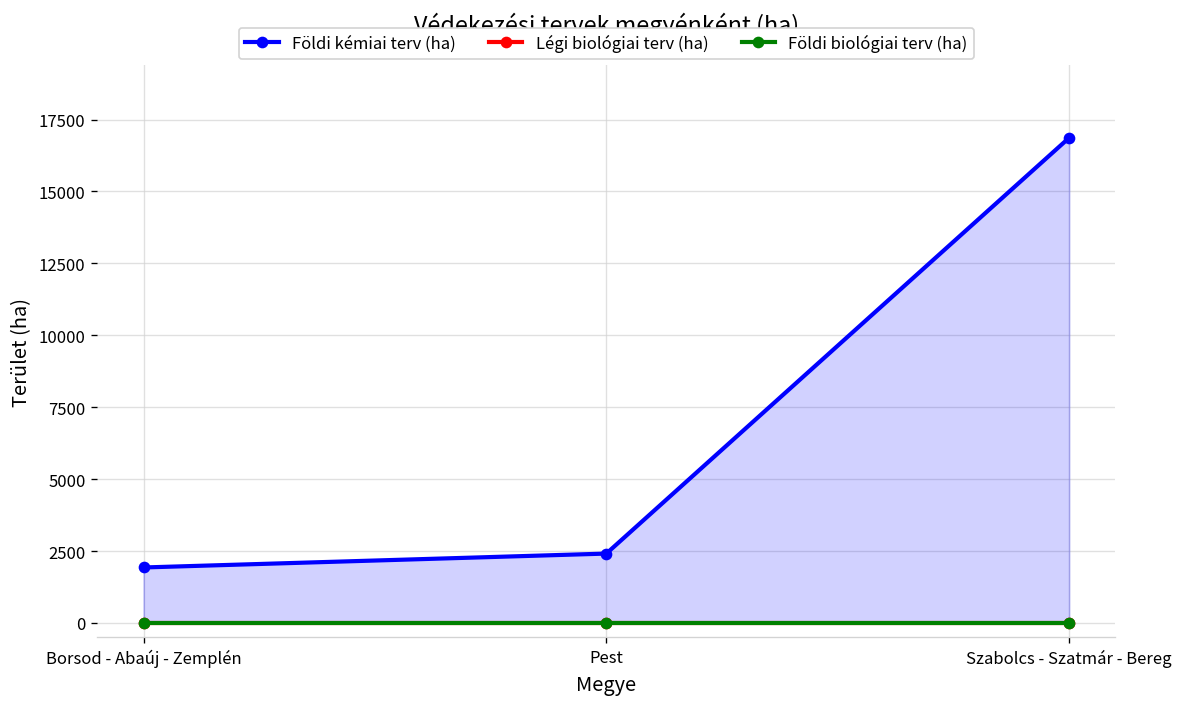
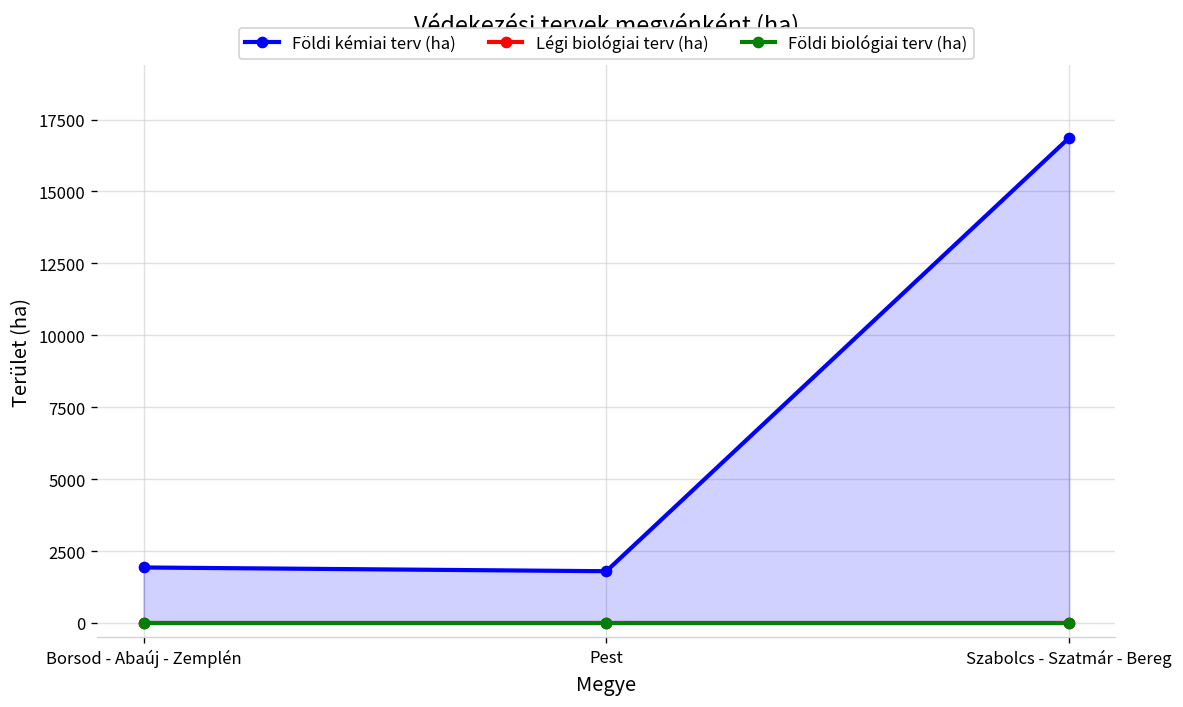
  {
    "Földi kémiai terv (ha)": {
      "Borsod - Abaúj - Zemplén": 1900,
-     "Pest": 2400,
+     "Pest": 1800,
      "Szabolcs - Szatmár - Bereg": 16900
    },
    "Földi biológiai terv (ha)": {
      "Borsod - Abaúj - Zemplén": 0,
      "Pest": 0,
      "Szabolcs - Szatmár - Bereg": 0
    }
  }
